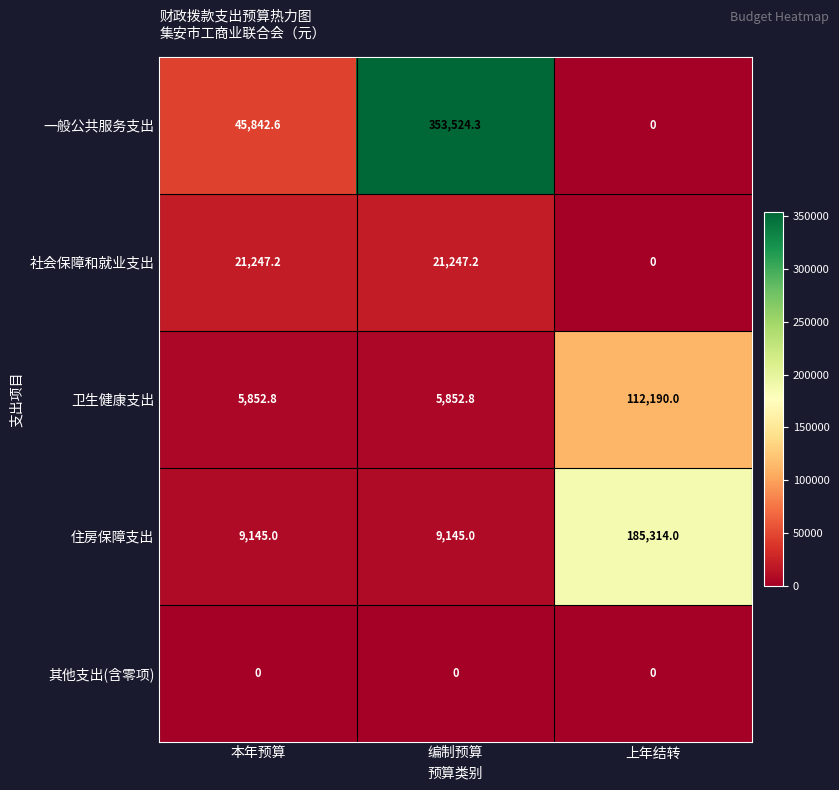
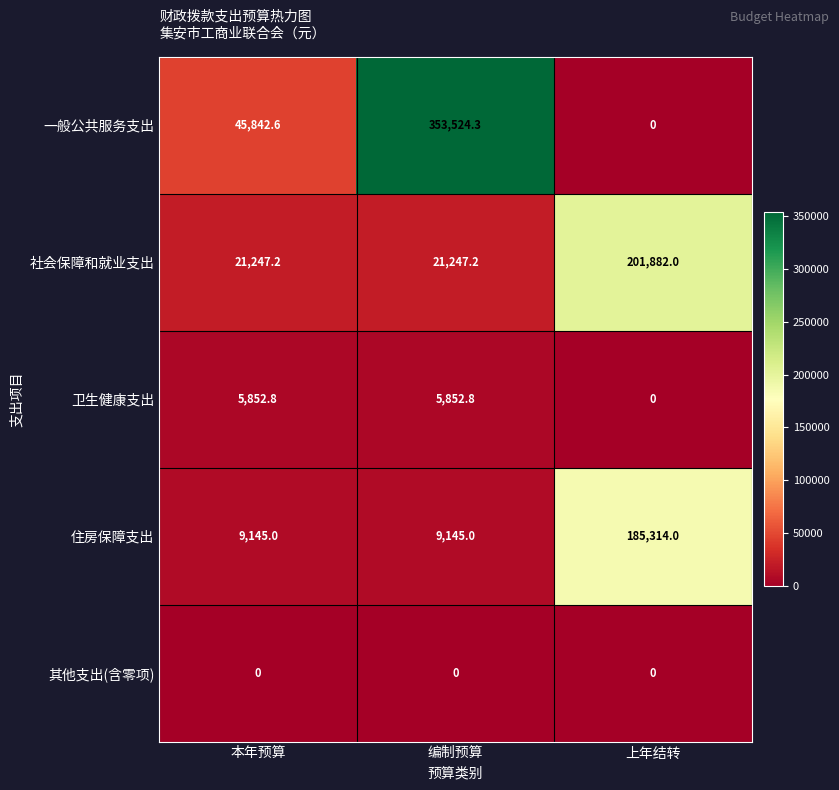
  {
    "一般公共服务支出": {
      "本年预算": "45,842.6",
      "编制预算": "353,524.3",
      "上年结转": "0"
    },
    "社会保障和就业支出": {
      "本年预算": "21,247.2",
      "编制预算": "21,247.2",
-     "上年结转": "0"
+     "上年结转": "201,882.0"
    },
    "卫生健康支出": {
      "本年预算": "5,852.8",
      "编制预算": "5,852.8",
-     "上年结转": "112,190.0"
+     "上年结转": "0"
    },
    "住房保障支出": {
      "本年预算": "9,145.0",
      "编制预算": "9,145.0",
      "上年结转": "185,314.0"
    },
    "其他支出(含零项)": {
      "本年预算": "0",
      "编制预算": "0",
      "上年结转": "0"
    }
  }
